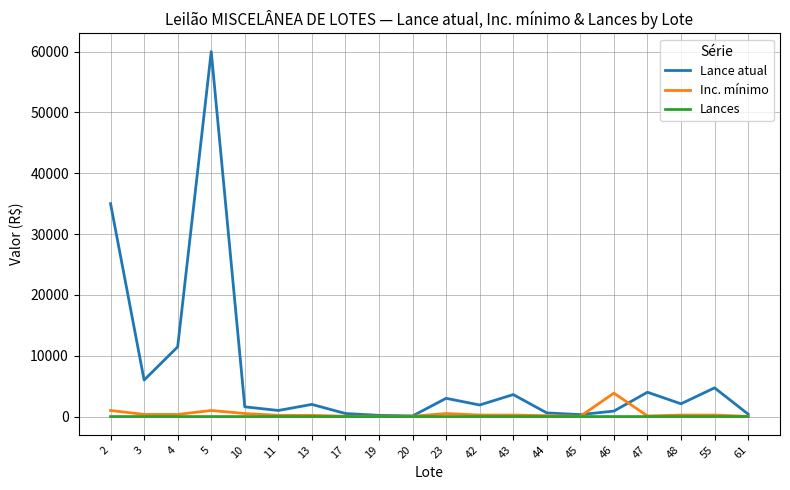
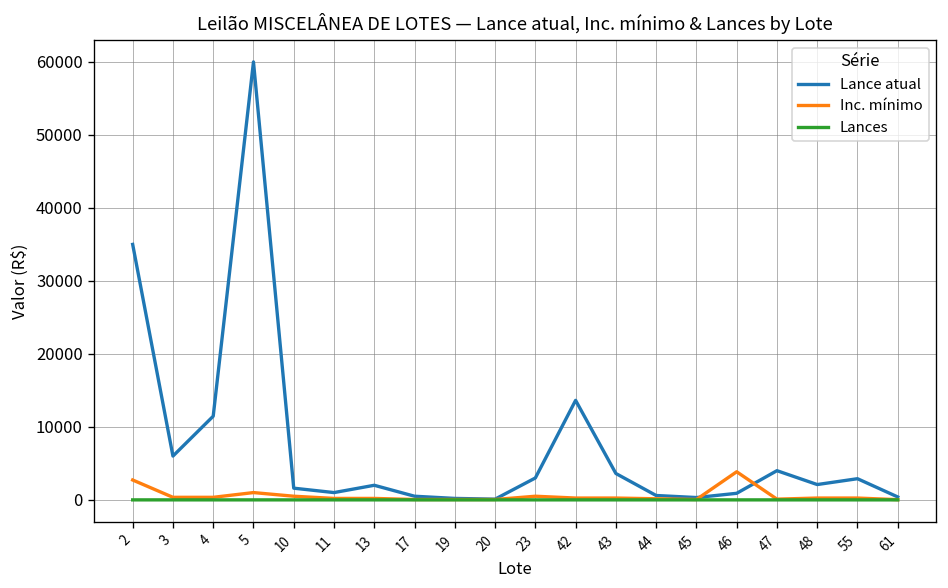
  {
    "Lance atual": {
      "2": 35000,
      "3": 6000,
      "4": 11000,
      "5": 60000,
      "10": 2000,
      "11": 1000,
      "13": 2000,
      "17": 1000,
      "23": 3000,
-     "42": 2000,
+     "42": 14000,
      "43": 4000,
      "44": 1000,
      "46": 1000,
      "47": 4000,
      "48": 2000,
-     "55": 5000
+     "55": 3000
    },
    "Inc. mínimo": {
-     "2": 1000,
+     "2": 3000,
      "5": 1000,
      "10": 1000,
      "23": 1000,
      "46": 4000
    },
    "Lances": {
      "2": 0,
      "5": 0,
      "10": 0,
      "23": 0,
      "46": 0
    }
  }
